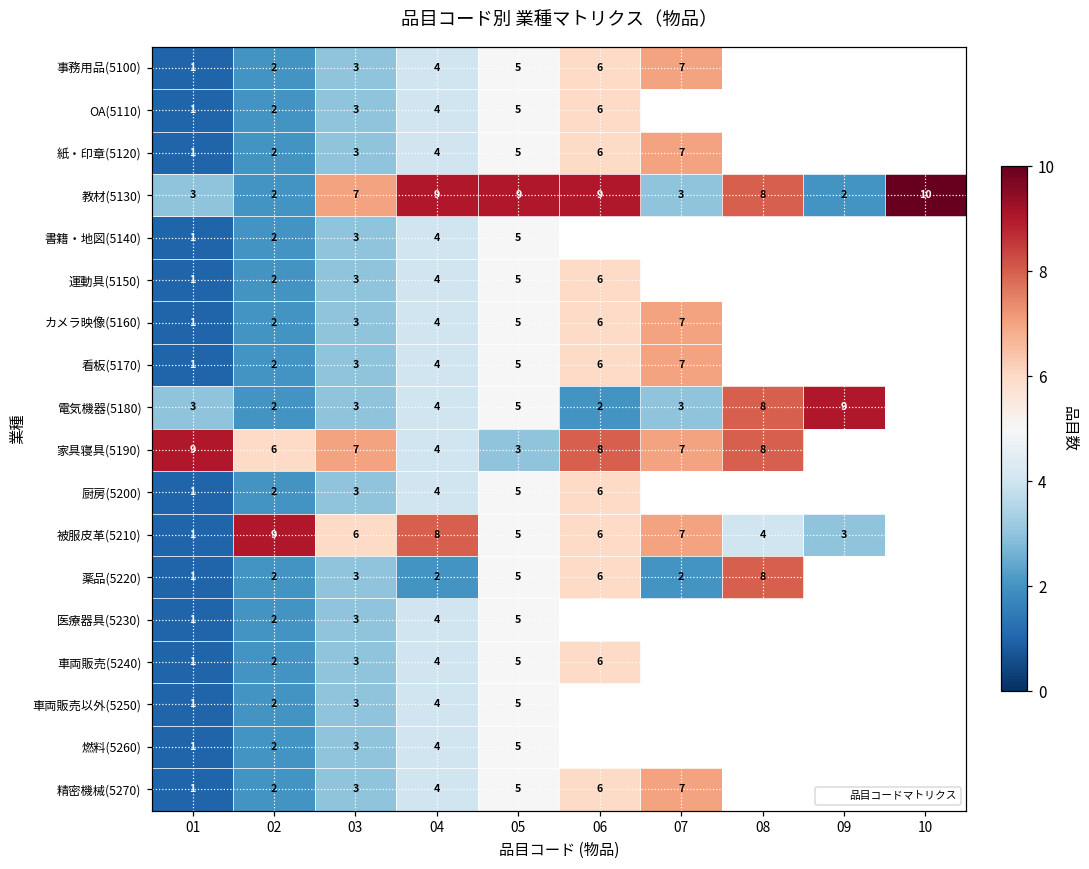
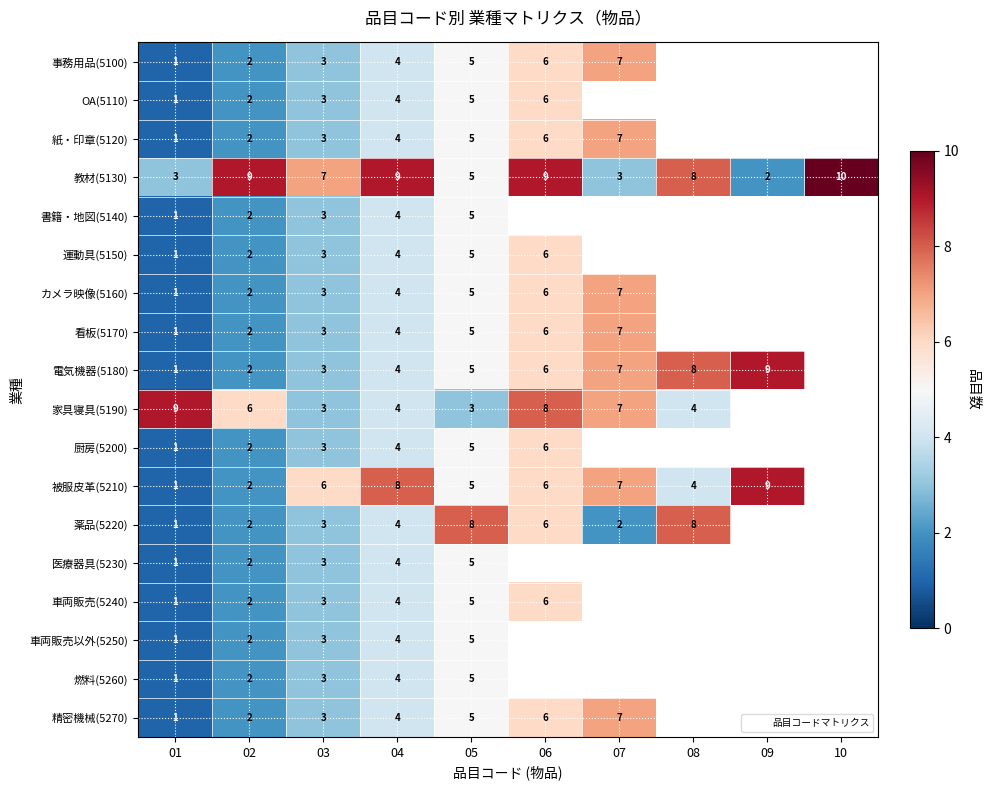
  {
    "事務用品(5100)": {
      "01": 1,
      "02": 2,
      "03": 3,
      "04": 4,
      "05": 5,
      "06": 6,
      "07": 7
    },
    "OA(5110)": {
      "01": 1,
      "02": 2,
      "03": 3,
      "04": 4,
      "05": 5,
      "06": 6
    },
    "紙・印章(5120)": {
      "01": 1,
      "02": 2,
      "03": 3,
      "04": 4,
      "05": 5,
      "06": 6,
      "07": 7
    },
    "教材(5130)": {
      "01": 3,
-     "02": 2,
+     "02": 9,
      "03": 7,
      "04": 9,
-     "05": 9,
+     "05": 5,
      "06": 9,
      "07": 3,
      "08": 8,
      "09": 2,
      "10": 10
    },
    "書籍・地図(5140)": {
      "01": 1,
      "02": 2,
      "03": 3,
      "04": 4,
      "05": 5
    },
    "運動具(5150)": {
      "01": 1,
      "02": 2,
      "03": 3,
      "04": 4,
      "05": 5,
      "06": 6
    },
    "カメラ映像(5160)": {
      "01": 1,
      "02": 2,
      "03": 3,
      "04": 4,
      "05": 5,
      "06": 6,
      "07": 7
    },
    "看板(5170)": {
      "01": 1,
      "02": 2,
      "03": 3,
      "04": 4,
      "05": 5,
      "06": 6,
      "07": 7
    },
    "電気機器(5180)": {
-     "01": 3,
+     "01": 1,
      "02": 2,
      "03": 3,
      "04": 4,
      "05": 5,
-     "06": 2,
-     "07": 3,
+     "06": 6,
+     "07": 7,
      "08": 8,
      "09": 9
    },
    "家具寝具(5190)": {
      "01": 9,
      "02": 6,
-     "03": 7,
+     "03": 3,
      "04": 4,
      "05": 3,
      "06": 8,
      "07": 7,
-     "08": 8
+     "08": 4
    },
    "厨房(5200)": {
      "01": 1,
      "02": 2,
      "03": 3,
      "04": 4,
      "05": 5,
      "06": 6
    },
    "被服皮革(5210)": {
      "01": 1,
-     "02": 9,
+     "02": 2,
      "03": 6,
      "04": 8,
      "05": 5,
      "06": 6,
      "07": 7,
      "08": 4,
-     "09": 3
+     "09": 9
    },
    "薬品(5220)": {
      "01": 1,
      "02": 2,
      "03": 3,
-     "04": 2,
-     "05": 5,
+     "04": 4,
+     "05": 8,
      "06": 6,
      "07": 2,
      "08": 8
    },
    "医療器具(5230)": {
      "01": 1,
      "02": 2,
      "03": 3,
      "04": 4,
      "05": 5
    },
    "車両販売(5240)": {
      "01": 1,
      "02": 2,
      "03": 3,
      "04": 4,
      "05": 5,
      "06": 6
    },
    "車両販売以外(5250)": {
      "01": 1,
      "02": 2,
      "03": 3,
      "04": 4,
      "05": 5
    },
    "燃料(5260)": {
      "01": 1,
      "02": 2,
      "03": 3,
      "04": 4,
      "05": 5
    },
    "精密機械(5270)": {
      "01": 1,
      "02": 2,
      "03": 3,
      "04": 4,
      "05": 5,
      "06": 6,
      "07": 7
    }
  }
